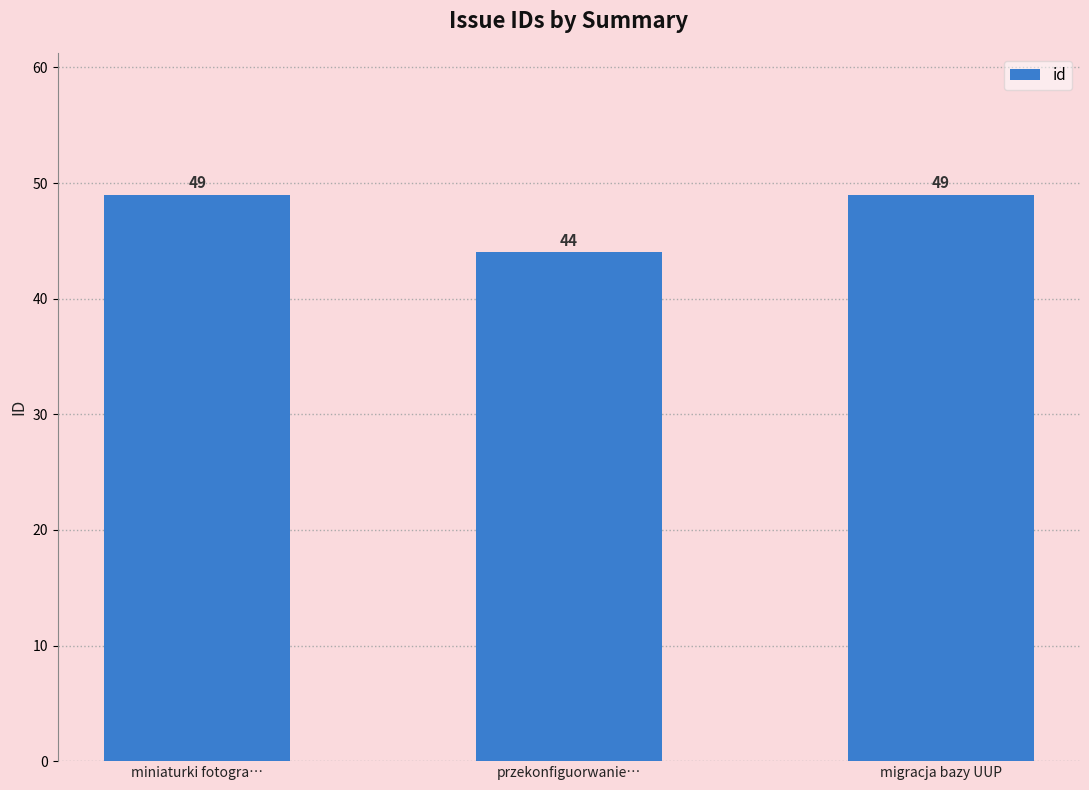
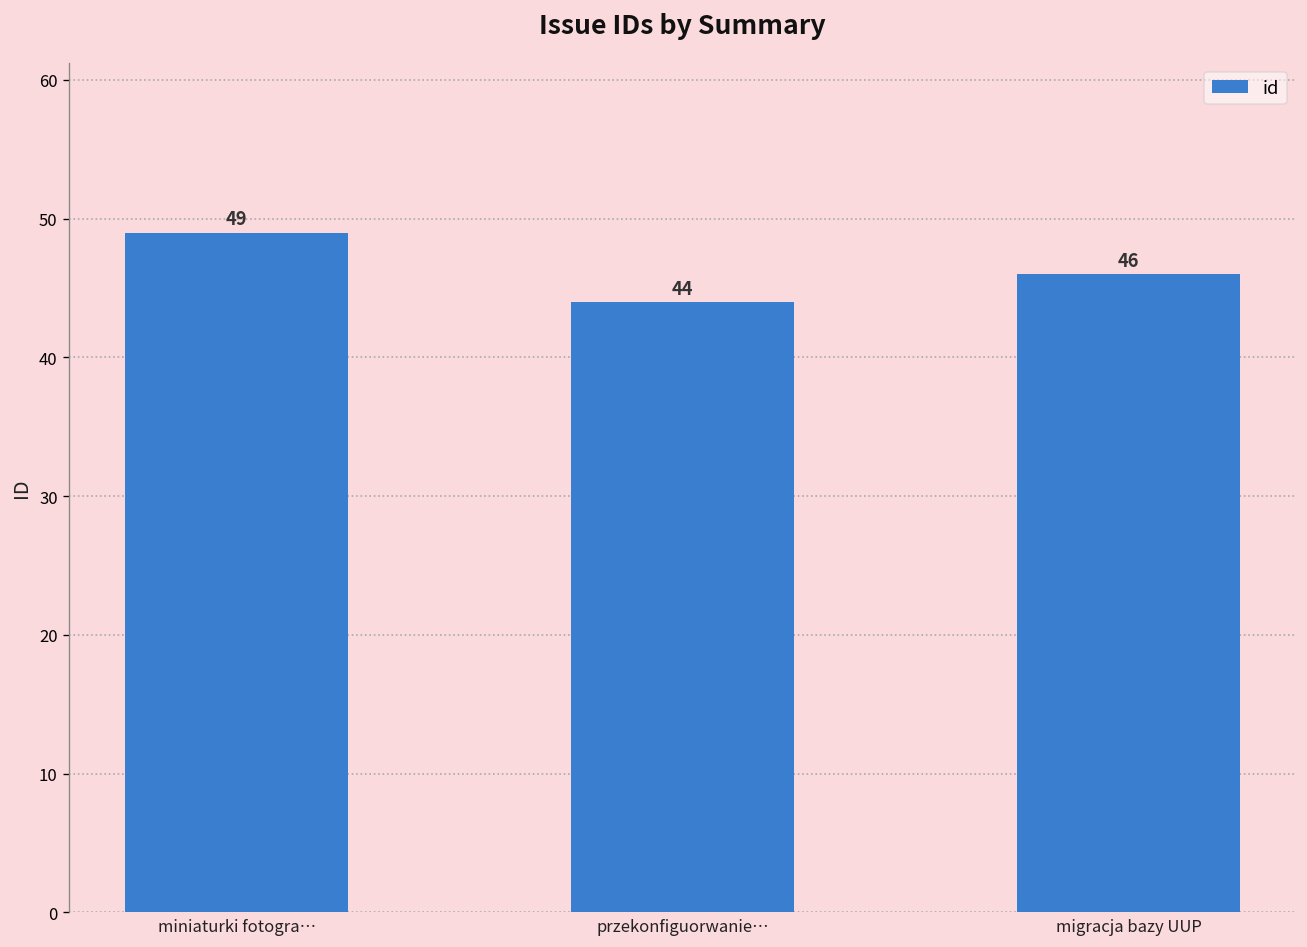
  {
    "miniaturki fotogra…": 49,
    "przekonfiguorwanie…": 44,
-   "migracja bazy UUP": 49
+   "migracja bazy UUP": 46
  }
